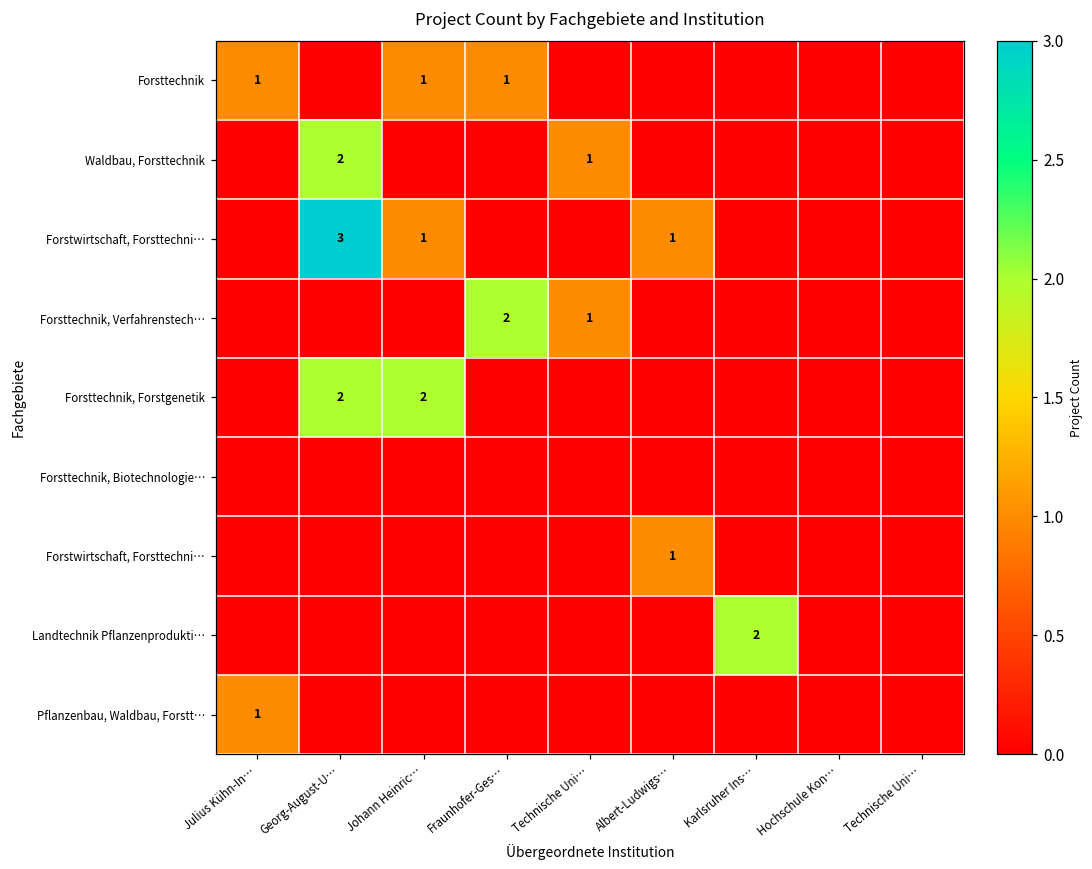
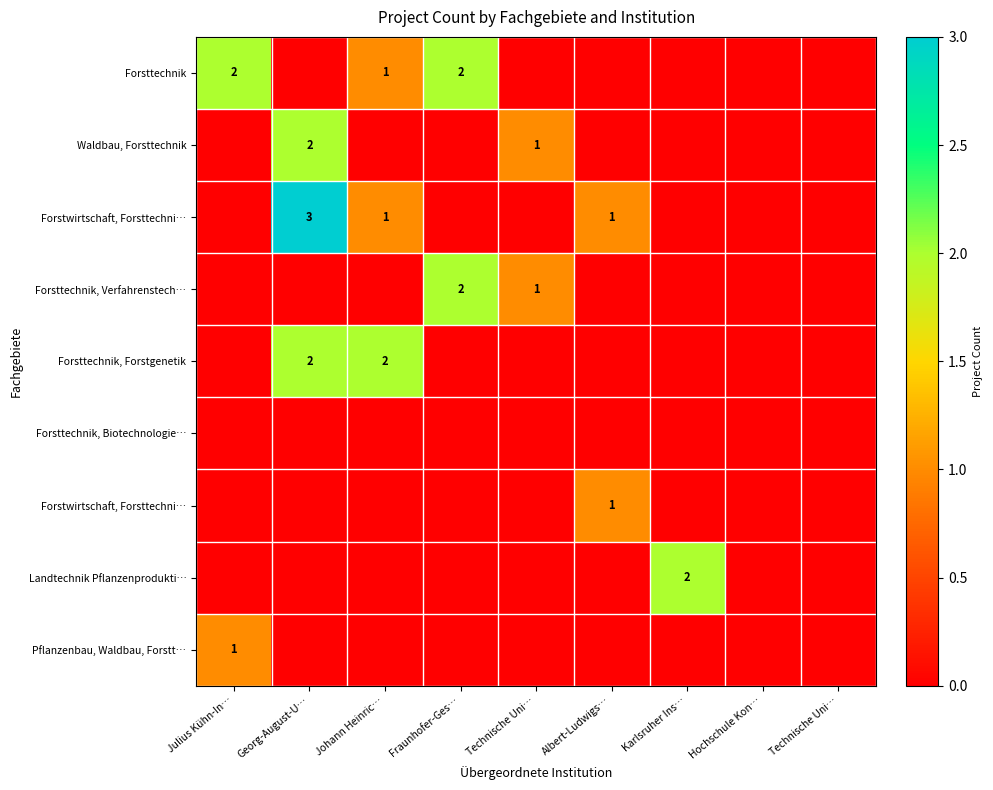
  {
    "Forsttechnik": {
-     "Julius Kühn-In…": 1,
+     "Julius Kühn-In…": 2,
      "Johann Heinric…": 1,
-     "Fraunhofer-Ges…": 1
+     "Fraunhofer-Ges…": 2
    },
    "Waldbau, Forsttechnik": {
      "Georg-August-U…": 2
    },
    "Forsttechnik, Verfahrenstech…": {
      "Fraunhofer-Ges…": 2
    },
    "Forsttechnik, Forstgenetik": {
      "Georg-August-U…": 2,
      "Johann Heinric…": 2
    },
    "Landtechnik Pflanzenprodukti…": {
      "Karlsruher Ins…": 2
    },
    "Pflanzenbau, Waldbau, Forstt…": {
      "Julius Kühn-In…": 1
    }
  }
